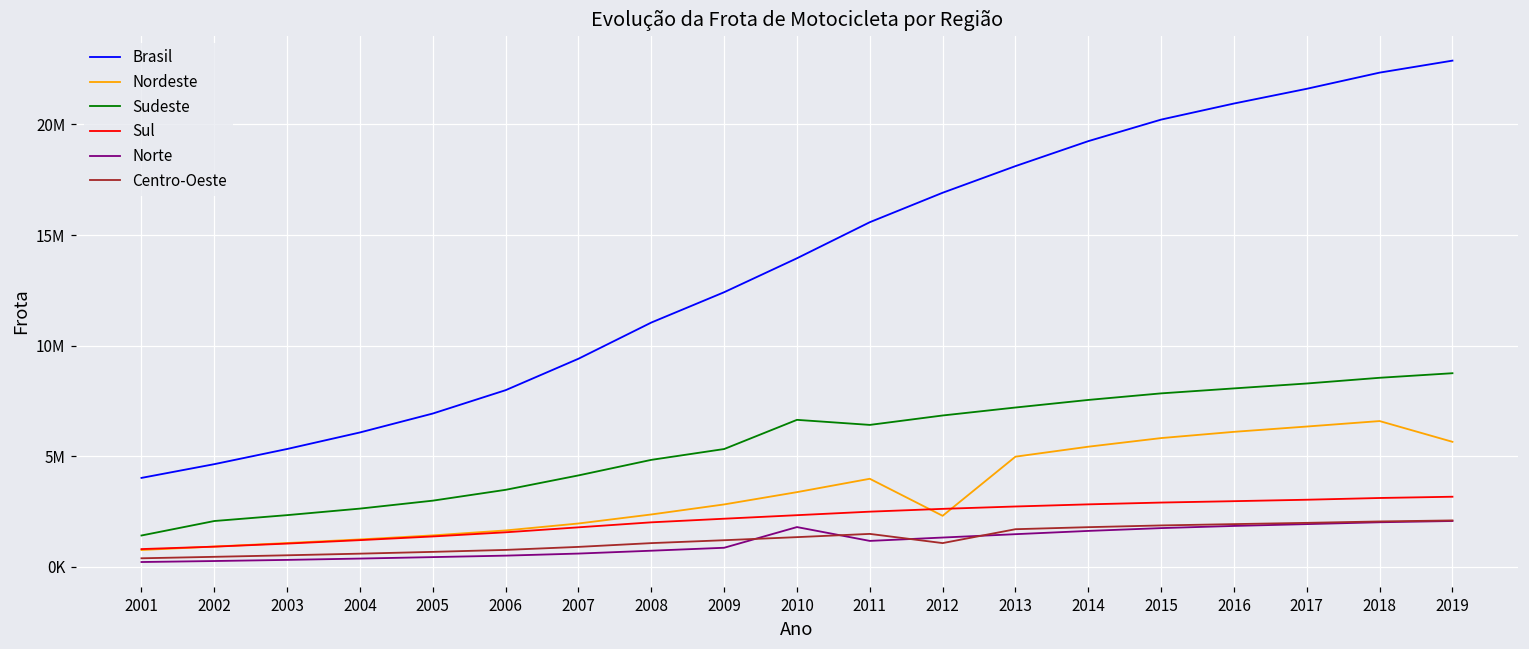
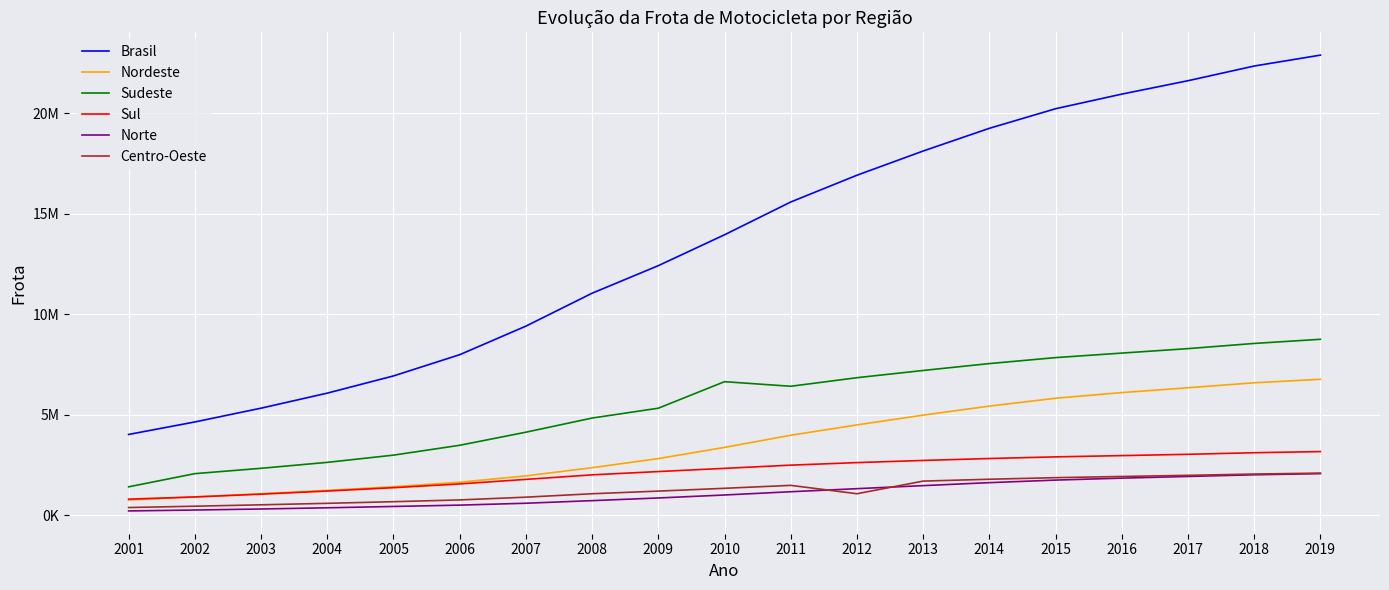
  {
    "Brasil": {
      "2001": 4000000,
      "2002": 4600000,
      "2003": 5300000,
      "2004": 6100000,
      "2005": 6900000,
      "2006": 8000000,
      "2007": 9400000,
      "2008": 11000000,
      "2009": 12400000,
      "2010": 14000000,
      "2011": 15600000,
      "2012": 16900000,
      "2013": 18100000,
      "2014": 19200000,
      "2015": 20200000,
      "2016": 20900000,
      "2017": 21600000,
      "2018": 22300000,
      "2019": 22900000
    },
    "Nordeste": {
      "2007": 2000000,
      "2008": 2400000,
      "2009": 2800000,
      "2010": 3400000,
      "2011": 4000000,
-     "2012": 2300000,
+     "2012": 4500000,
      "2013": 5000000,
      "2014": 5400000,
      "2015": 5800000,
      "2016": 6100000,
      "2017": 6300000,
      "2018": 6600000,
-     "2019": 5700000
+     "2019": 6800000
    },
    "Sudeste": {
      "2001": 1400000,
      "2002": 2100000,
      "2003": 2300000,
      "2004": 2600000,
      "2005": 3000000,
      "2006": 3500000,
      "2007": 4100000,
      "2008": 4800000,
      "2009": 5300000,
      "2010": 6600000,
      "2011": 6400000,
      "2012": 6800000,
      "2013": 7200000,
      "2014": 7500000,
      "2015": 7800000,
      "2016": 8100000,
      "2017": 8300000,
      "2018": 8500000,
      "2019": 8800000
    },
    "Sul": {
      "2007": 1800000,
      "2008": 2000000,
      "2009": 2200000,
      "2010": 2300000,
      "2011": 2500000,
      "2012": 2600000,
      "2013": 2700000,
      "2014": 2800000,
      "2015": 2900000,
      "2016": 3000000,
      "2017": 3000000,
      "2018": 3100000,
      "2019": 3200000
    },
    "Norte": {
      "2001": 200000,
      "2002": 300000,
      "2003": 300000,
      "2004": 400000,
      "2005": 400000,
      "2006": 500000,
      "2007": 600000,
      "2008": 700000,
      "2009": 900000,
-     "2010": 1800000,
+     "2010": 1000000,
      "2011": 1200000,
      "2012": 1300000,
      "2013": 1500000,
      "2014": 1600000
    },
    "Centro-Oeste": {
      "2001": 400000,
      "2002": 500000,
      "2003": 500000,
      "2004": 600000,
      "2005": 700000,
      "2006": 800000,
      "2007": 900000,
      "2008": 1100000,
      "2009": 1200000,
      "2010": 1300000,
      "2011": 1500000,
      "2012": 1100000,
      "2013": 1700000,
      "2014": 1800000
    }
  }
